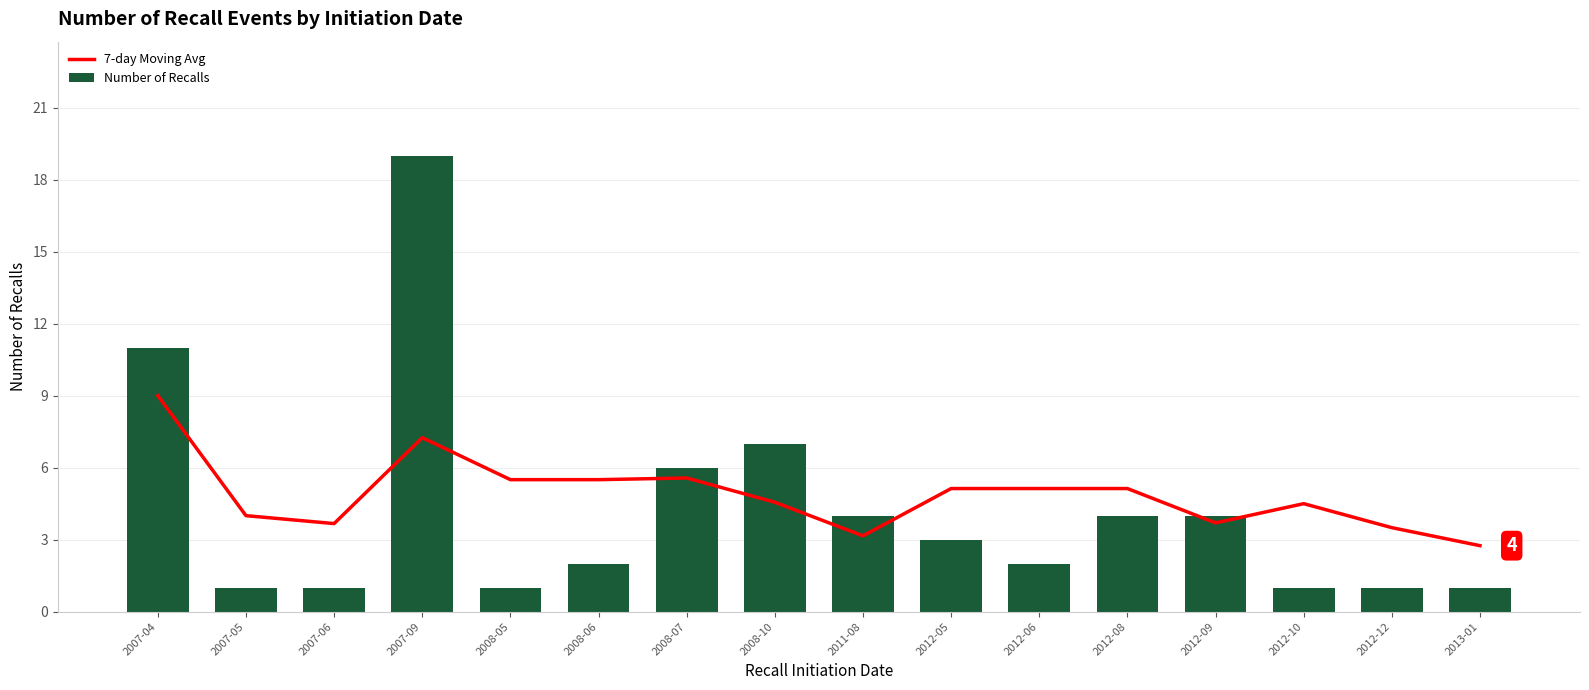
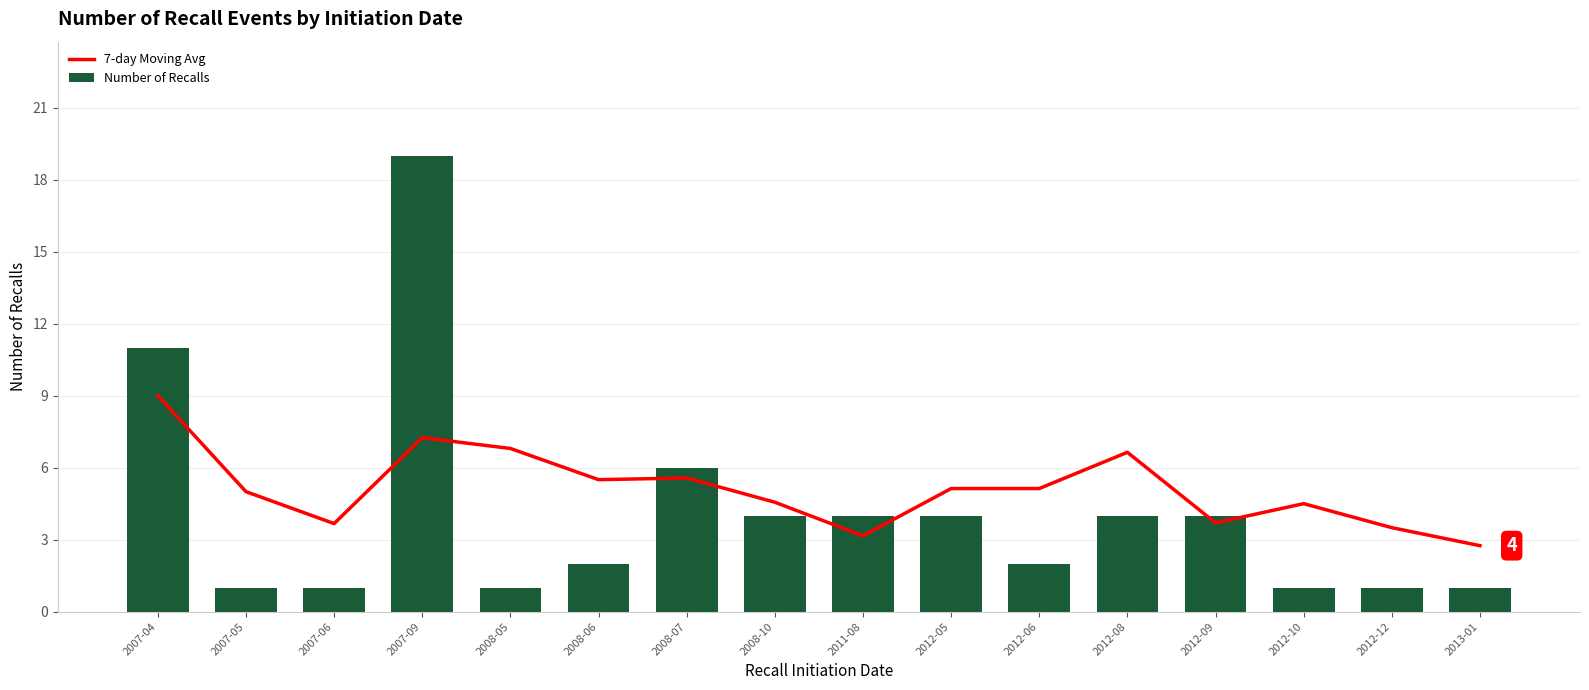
  {
    "7-day Moving Avg": {
      "2007-04": 9.0,
-     "2007-05": 4,
+     "2007-05": 5,
      "2007-06": 3.7,
      "2007-09": 7.3,
-     "2008-05": 5.5,
+     "2008-05": 6.8,
      "2008-06": 5.5,
      "2008-07": 5.6,
      "2008-10": 4.6,
      "2011-08": 3.2,
      "2012-05": 5.1,
      "2012-06": 5.1,
-     "2012-08": 5.1,
+     "2012-08": 6.6,
      "2012-09": 3.7,
      "2012-10": 4.5,
      "2012-12": 3.5,
      "2013-01": 2.8
    },
    "Number of Recalls": {
      "2007-04": 11,
      "2007-05": 1,
      "2007-06": 1,
      "2007-09": 19,
      "2008-05": 1,
      "2008-06": 2,
      "2008-07": 6,
-     "2008-10": 7,
+     "2008-10": 4,
      "2011-08": 4,
-     "2012-05": 3,
+     "2012-05": 4,
      "2012-06": 2,
      "2012-08": 4,
      "2012-09": 4,
      "2012-10": 1,
      "2012-12": 1,
      "2013-01": 1
    }
  }
